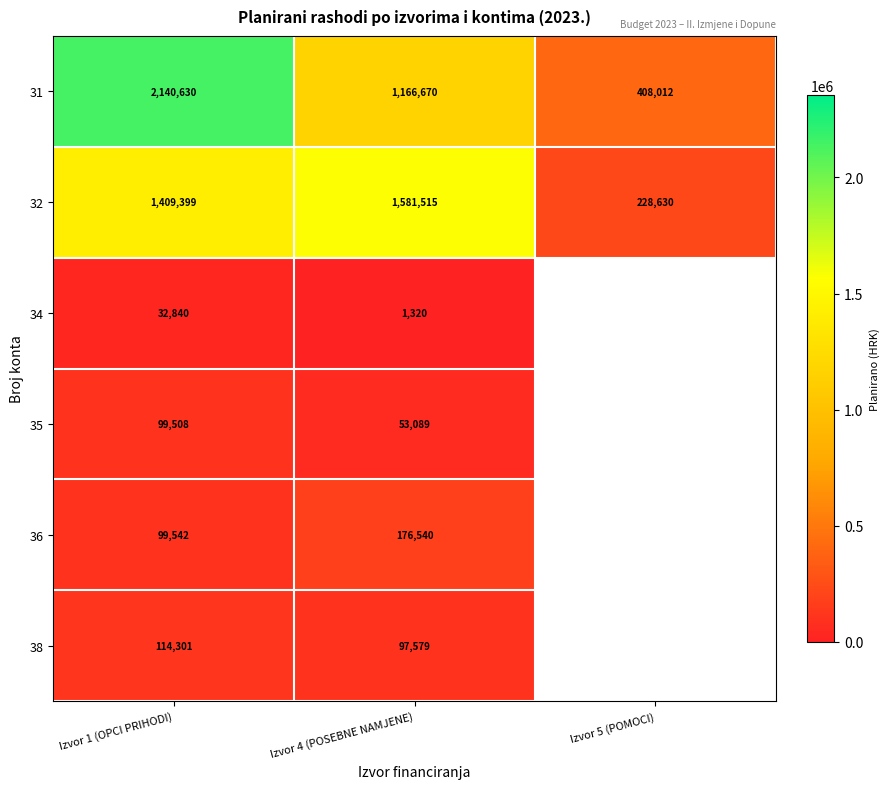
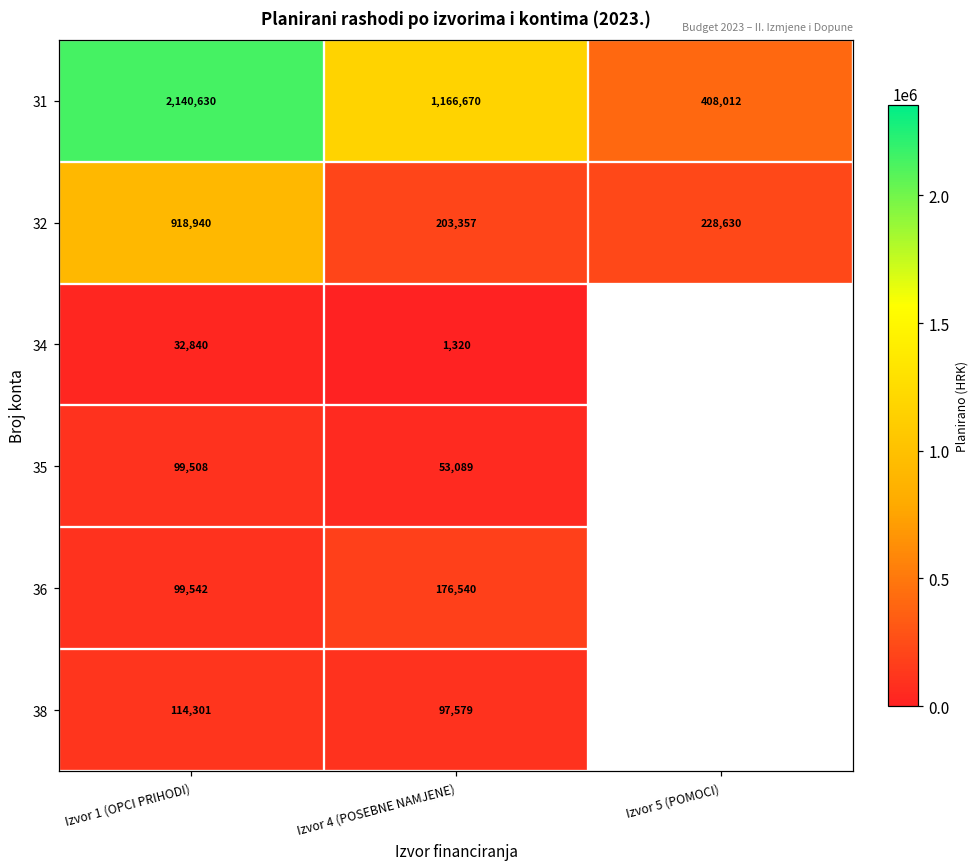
  {
    "31": {
      "Izvor 1 (OPCI PRIHODI)": "2,140,630",
      "Izvor 4 (POSEBNE NAMJENE)": "1,166,670",
      "Izvor 5 (POMOCI)": "408,012"
    },
    "32": {
-     "Izvor 1 (OPCI PRIHODI)": "1,409,399",
-     "Izvor 4 (POSEBNE NAMJENE)": "1,581,515",
+     "Izvor 1 (OPCI PRIHODI)": "918,940",
+     "Izvor 4 (POSEBNE NAMJENE)": "203,357",
      "Izvor 5 (POMOCI)": "228,630"
    },
    "34": {
      "Izvor 1 (OPCI PRIHODI)": "32,840",
      "Izvor 4 (POSEBNE NAMJENE)": "1,320"
    },
    "35": {
      "Izvor 1 (OPCI PRIHODI)": "99,508",
      "Izvor 4 (POSEBNE NAMJENE)": "53,089"
    },
    "36": {
      "Izvor 1 (OPCI PRIHODI)": "99,542",
      "Izvor 4 (POSEBNE NAMJENE)": "176,540"
    },
    "38": {
      "Izvor 1 (OPCI PRIHODI)": "114,301",
      "Izvor 4 (POSEBNE NAMJENE)": "97,579"
    }
  }
